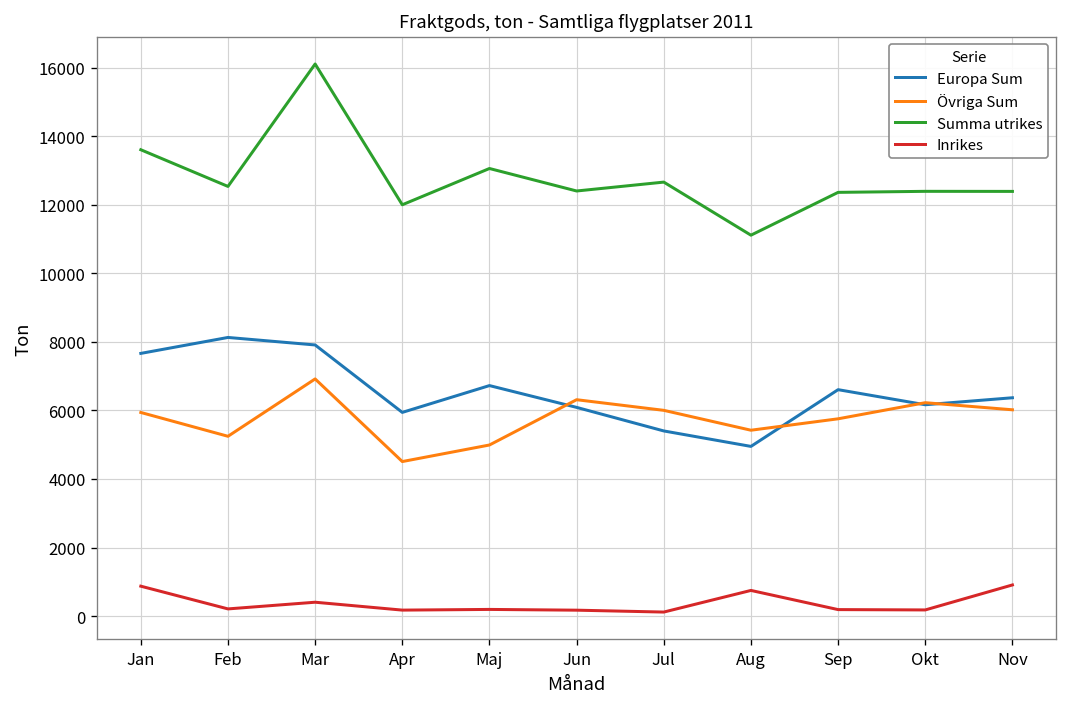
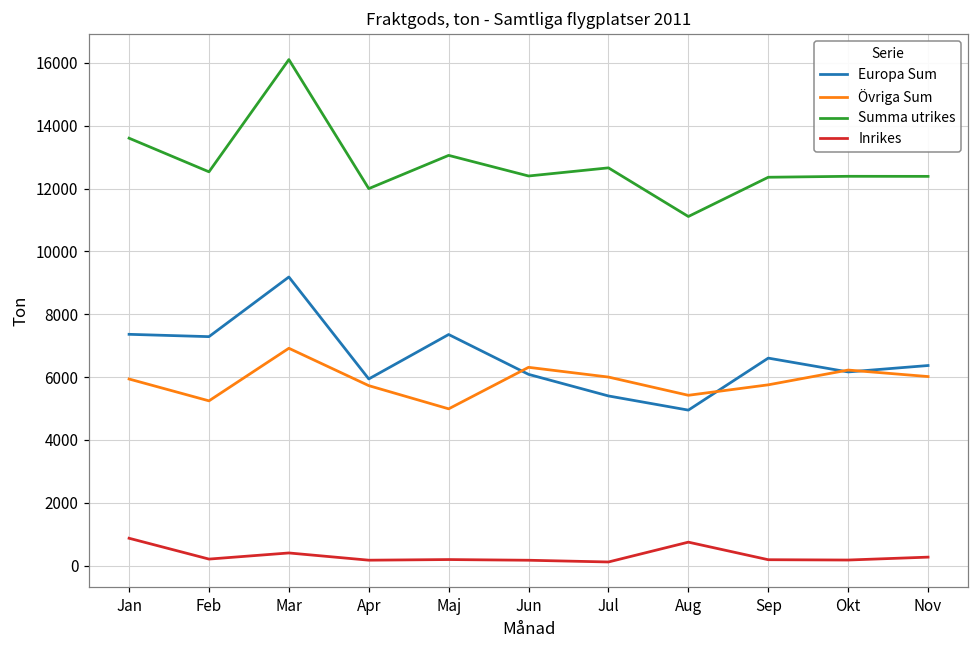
  {
    "Europa Sum": {
-     "Jan": 7700,
-     "Feb": 8100,
-     "Mar": 7900,
+     "Jan": 7400,
+     "Feb": 7300,
+     "Mar": 9200,
      "Apr": 5900,
-     "Maj": 6700,
+     "Maj": 7400,
      "Jun": 6100,
      "Jul": 5400,
      "Aug": 5000,
      "Sep": 6600,
      "Nov": 6400
    },
    "Övriga Sum": {
      "Jan": 5900,
      "Feb": 5200,
      "Mar": 6900,
-     "Apr": 4500,
+     "Apr": 5700,
      "Maj": 5000,
      "Jun": 6300,
      "Jul": 6000,
      "Aug": 5400,
      "Sep": 5800,
      "Nov": 6000
    },
    "Summa utrikes": {
      "Jan": 13600,
      "Feb": 12500,
      "Mar": 16100,
      "Apr": 12000,
      "Maj": 13100,
      "Jun": 12400,
      "Jul": 12700,
      "Aug": 11100,
      "Sep": 12400,
      "Okt": 12400,
      "Nov": 12400
    },
    "Inrikes": {
      "Jan": 900,
      "Feb": 200,
      "Mar": 400,
      "Apr": 200,
      "Maj": 200,
      "Jun": 200,
      "Jul": 100,
      "Aug": 700,
      "Sep": 200,
      "Okt": 200,
-     "Nov": 900
+     "Nov": 300
    }
  }
